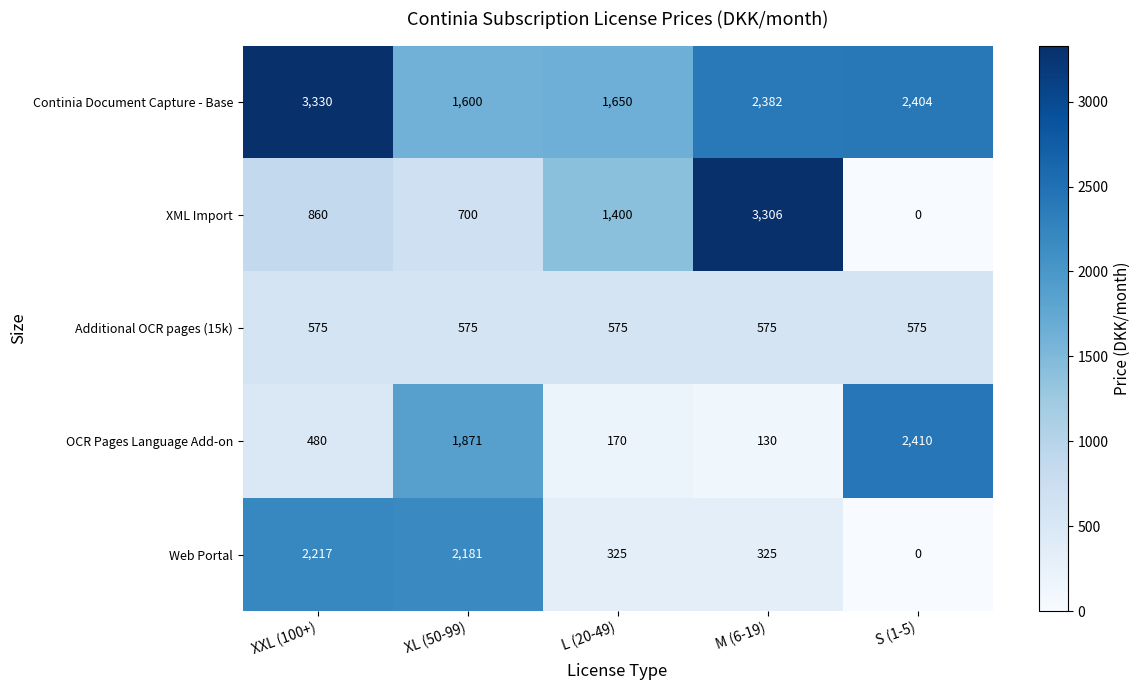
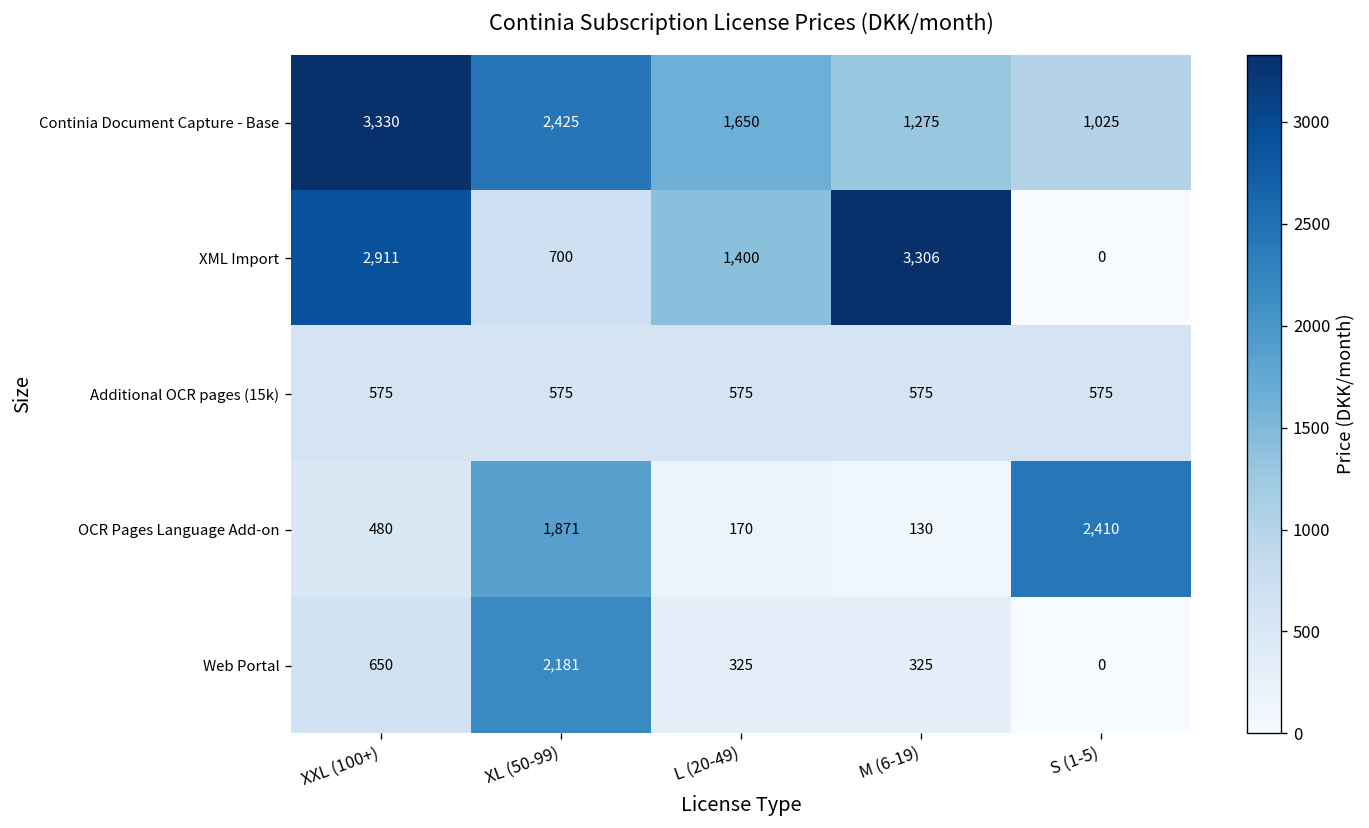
  {
    "Continia Document Capture - Base": {
      "XXL (100+)": "3,330",
-     "XL (50-99)": "1,600",
+     "XL (50-99)": "2,425",
      "L (20-49)": "1,650",
-     "M (6-19)": "2,382",
-     "S (1-5)": "2,404"
+     "M (6-19)": "1,275",
+     "S (1-5)": "1,025"
    },
    "XML Import": {
-     "XXL (100+)": "860",
+     "XXL (100+)": "2,911",
      "XL (50-99)": "700",
      "L (20-49)": "1,400",
      "M (6-19)": "3,306",
      "S (1-5)": "0"
    },
    "Additional OCR pages (15k)": {
      "XXL (100+)": "575",
      "XL (50-99)": "575",
      "L (20-49)": "575",
      "M (6-19)": "575",
      "S (1-5)": "575"
    },
    "OCR Pages Language Add-on": {
      "XXL (100+)": "480",
      "XL (50-99)": "1,871",
      "L (20-49)": "170",
      "M (6-19)": "130",
      "S (1-5)": "2,410"
    },
    "Web Portal": {
-     "XXL (100+)": "2,217",
+     "XXL (100+)": "650",
      "XL (50-99)": "2,181",
      "L (20-49)": "325",
      "M (6-19)": "325",
      "S (1-5)": "0"
    }
  }
